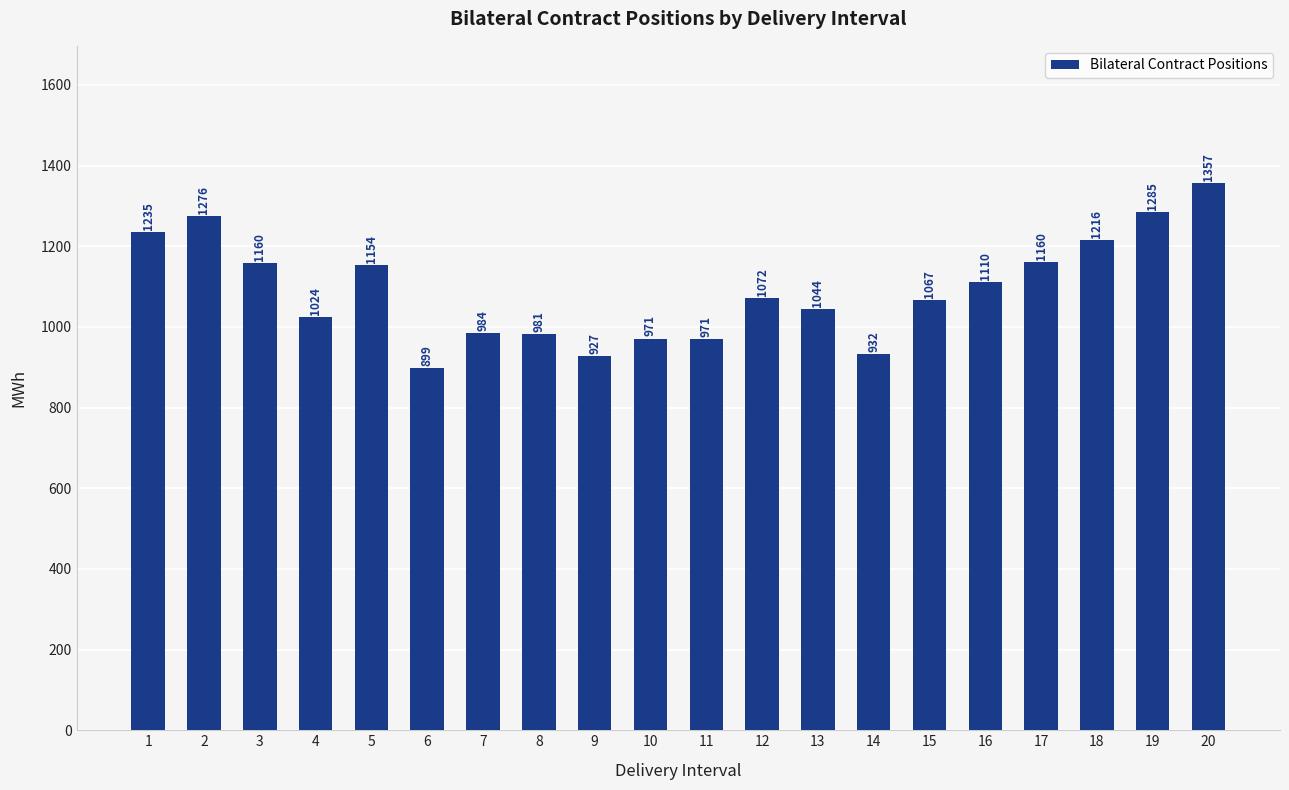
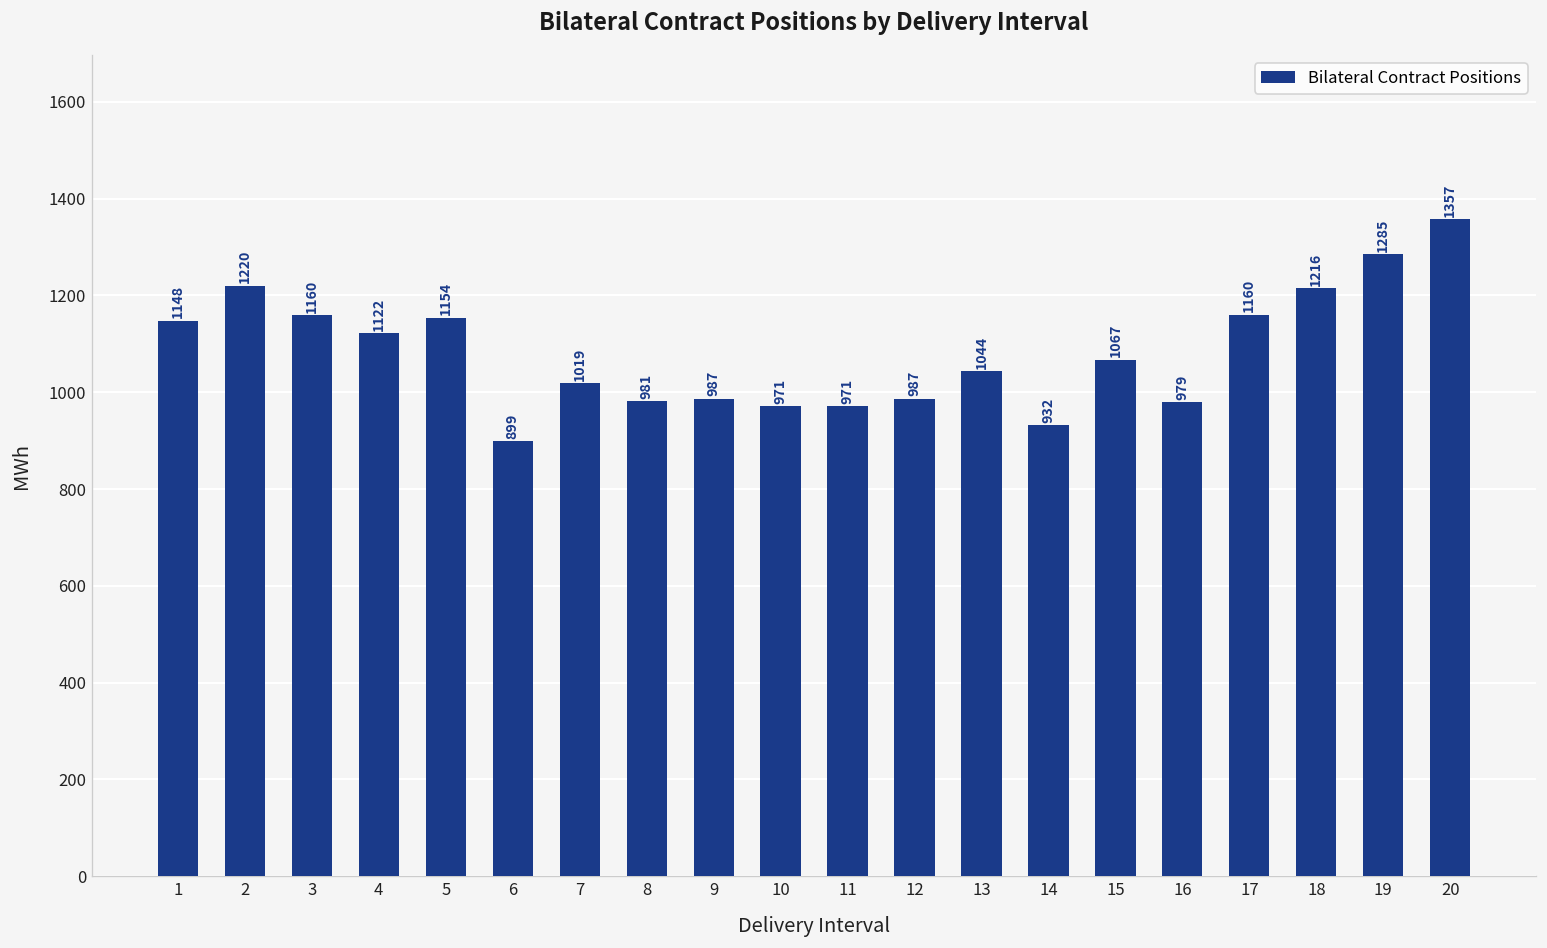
  {
-   "1": 1235,
-   "2": 1276,
+   "1": 1148,
+   "2": 1220,
    "3": 1160,
-   "4": 1024,
+   "4": 1122,
    "5": 1154,
    "6": 899,
-   "7": 984,
+   "7": 1019,
    "8": 981,
-   "9": 927,
+   "9": 987,
    "10": 971,
    "11": 971,
-   "12": 1072,
+   "12": 987,
    "13": 1044,
    "14": 932,
    "15": 1067,
-   "16": 1110,
+   "16": 979,
    "17": 1160,
    "18": 1216,
    "19": 1285,
    "20": 1357
  }
